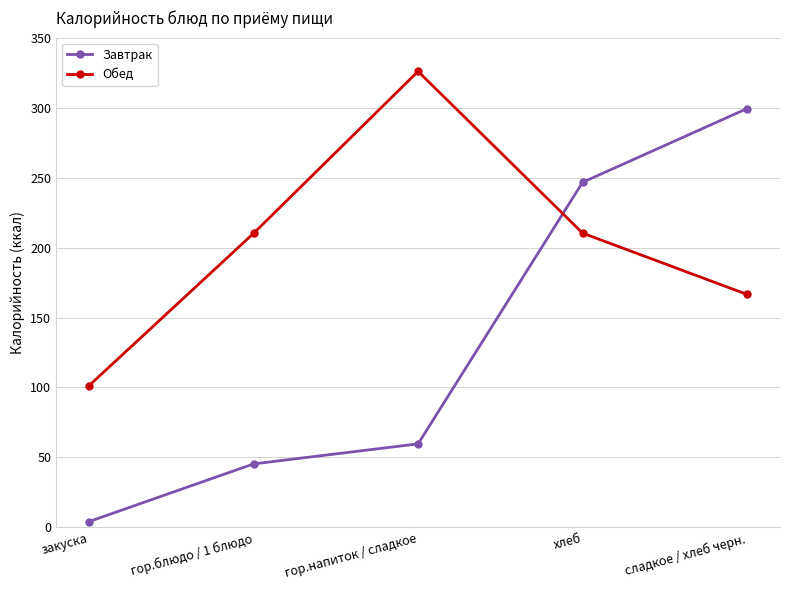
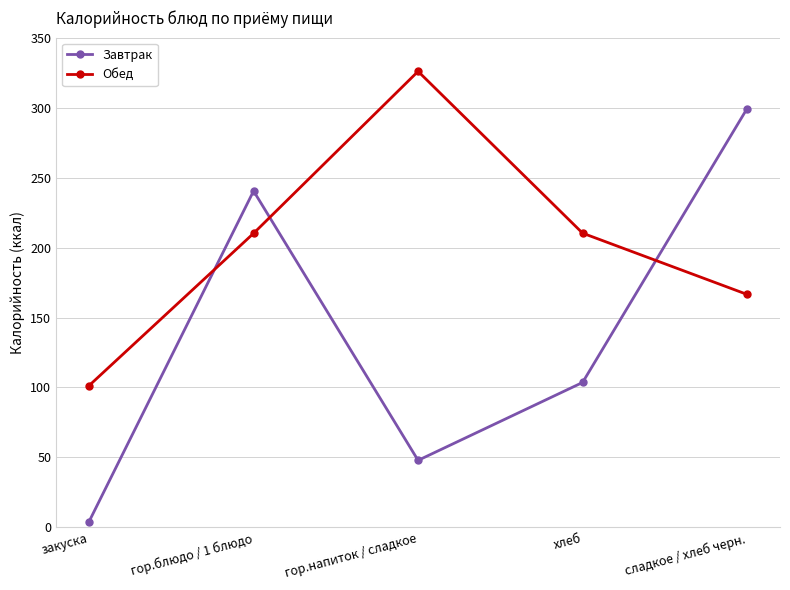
  {
    "Завтрак": {
      "закуска": 4,
-     "гор.блюдо / 1 блюдо": 45,
-     "гор.напиток / сладкое": 60,
-     "хлеб": 247,
+     "гор.блюдо / 1 блюдо": 240,
+     "гор.напиток / сладкое": 48,
+     "хлеб": 104,
      "сладкое / хлеб черн.": 299
    },
    "Обед": {
      "закуска": 101,
      "гор.блюдо / 1 блюдо": 210,
      "гор.напиток / сладкое": 326,
      "хлеб": 210,
      "сладкое / хлеб черн.": 167
    }
  }
